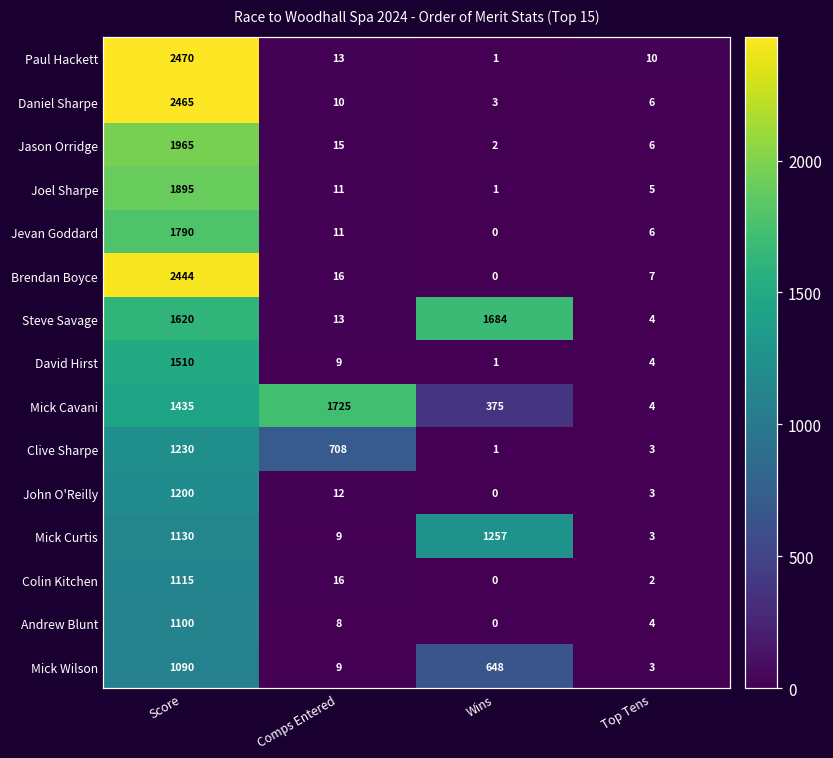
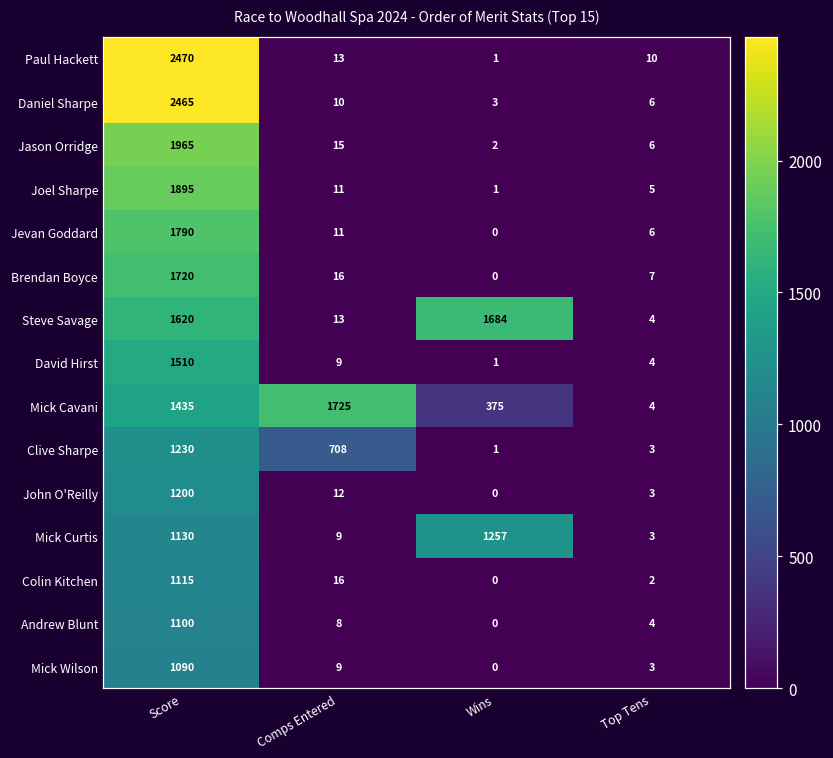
  {
    "Paul Hackett": {
      "Score": 2470,
      "Comps Entered": 13,
      "Wins": 1,
      "Top Tens": 10
    },
    "Daniel Sharpe": {
      "Score": 2465,
      "Comps Entered": 10,
      "Wins": 3,
      "Top Tens": 6
    },
    "Jason Orridge": {
      "Score": 1965,
      "Comps Entered": 15,
      "Wins": 2,
      "Top Tens": 6
    },
    "Joel Sharpe": {
      "Score": 1895,
      "Comps Entered": 11,
      "Wins": 1,
      "Top Tens": 5
    },
    "Jevan Goddard": {
      "Score": 1790,
      "Comps Entered": 11,
      "Wins": 0,
      "Top Tens": 6
    },
    "Brendan Boyce": {
-     "Score": 2444,
+     "Score": 1720,
      "Comps Entered": 16,
      "Wins": 0,
      "Top Tens": 7
    },
    "Steve Savage": {
      "Score": 1620,
      "Comps Entered": 13,
      "Wins": 1684,
      "Top Tens": 4
    },
    "David Hirst": {
      "Score": 1510,
      "Comps Entered": 9,
      "Wins": 1,
      "Top Tens": 4
    },
    "Mick Cavani": {
      "Score": 1435,
      "Comps Entered": 1725,
      "Wins": 375,
      "Top Tens": 4
    },
    "Clive Sharpe": {
      "Score": 1230,
      "Comps Entered": 708,
      "Wins": 1,
      "Top Tens": 3
    },
    "John O'Reilly": {
      "Score": 1200,
      "Comps Entered": 12,
      "Wins": 0,
      "Top Tens": 3
    },
    "Mick Curtis": {
      "Score": 1130,
      "Comps Entered": 9,
      "Wins": 1257,
      "Top Tens": 3
    },
    "Colin Kitchen": {
      "Score": 1115,
      "Comps Entered": 16,
      "Wins": 0,
      "Top Tens": 2
    },
    "Andrew Blunt": {
      "Score": 1100,
      "Comps Entered": 8,
      "Wins": 0,
      "Top Tens": 4
    },
    "Mick Wilson": {
      "Score": 1090,
      "Comps Entered": 9,
-     "Wins": 648,
+     "Wins": 0,
      "Top Tens": 3
    }
  }
